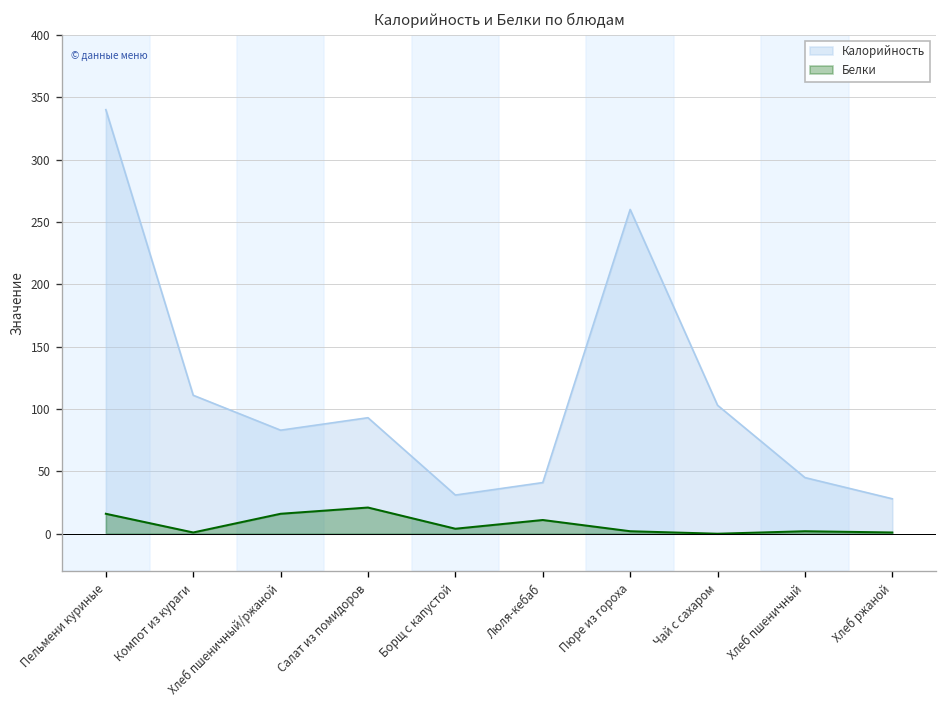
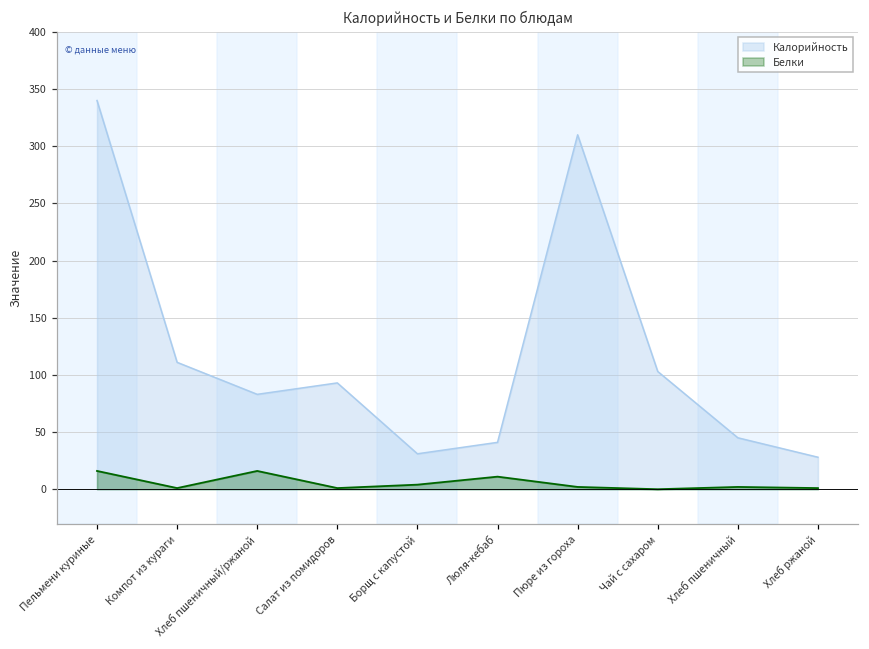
  {
    "Калорийность": {
      "Пельмени куриные": 340,
      "Компот из кураги": 111,
      "Хлеб пшеничный/ржаной": 83,
      "Салат из помидоров": 93,
      "Борщ с капустой": 31,
      "Люля-кебаб": 41,
-     "Пюре из гороха": 260,
+     "Пюре из гороха": 310,
      "Чай с сахаром": 103,
      "Хлеб пшеничный": 45,
      "Хлеб ржаной": 28
    },
    "Белки": {
      "Пельмени куриные": 16,
      "Компот из кураги": 1,
      "Хлеб пшеничный/ржаной": 16,
-     "Салат из помидоров": 21,
+     "Салат из помидоров": 1,
      "Борщ с капустой": 4,
      "Люля-кебаб": 11,
      "Пюре из гороха": 2,
      "Чай с сахаром": 0,
      "Хлеб пшеничный": 2,
      "Хлеб ржаной": 1
    }
  }
